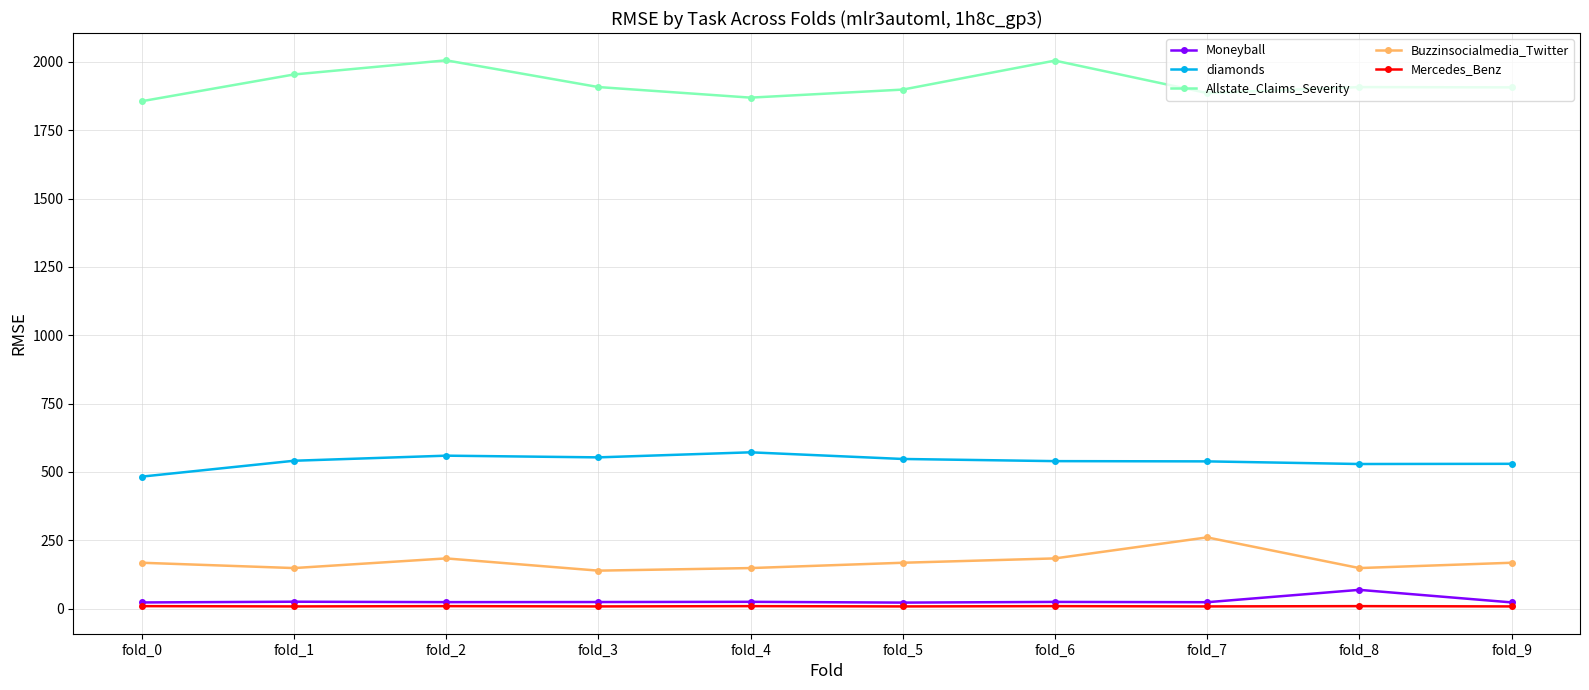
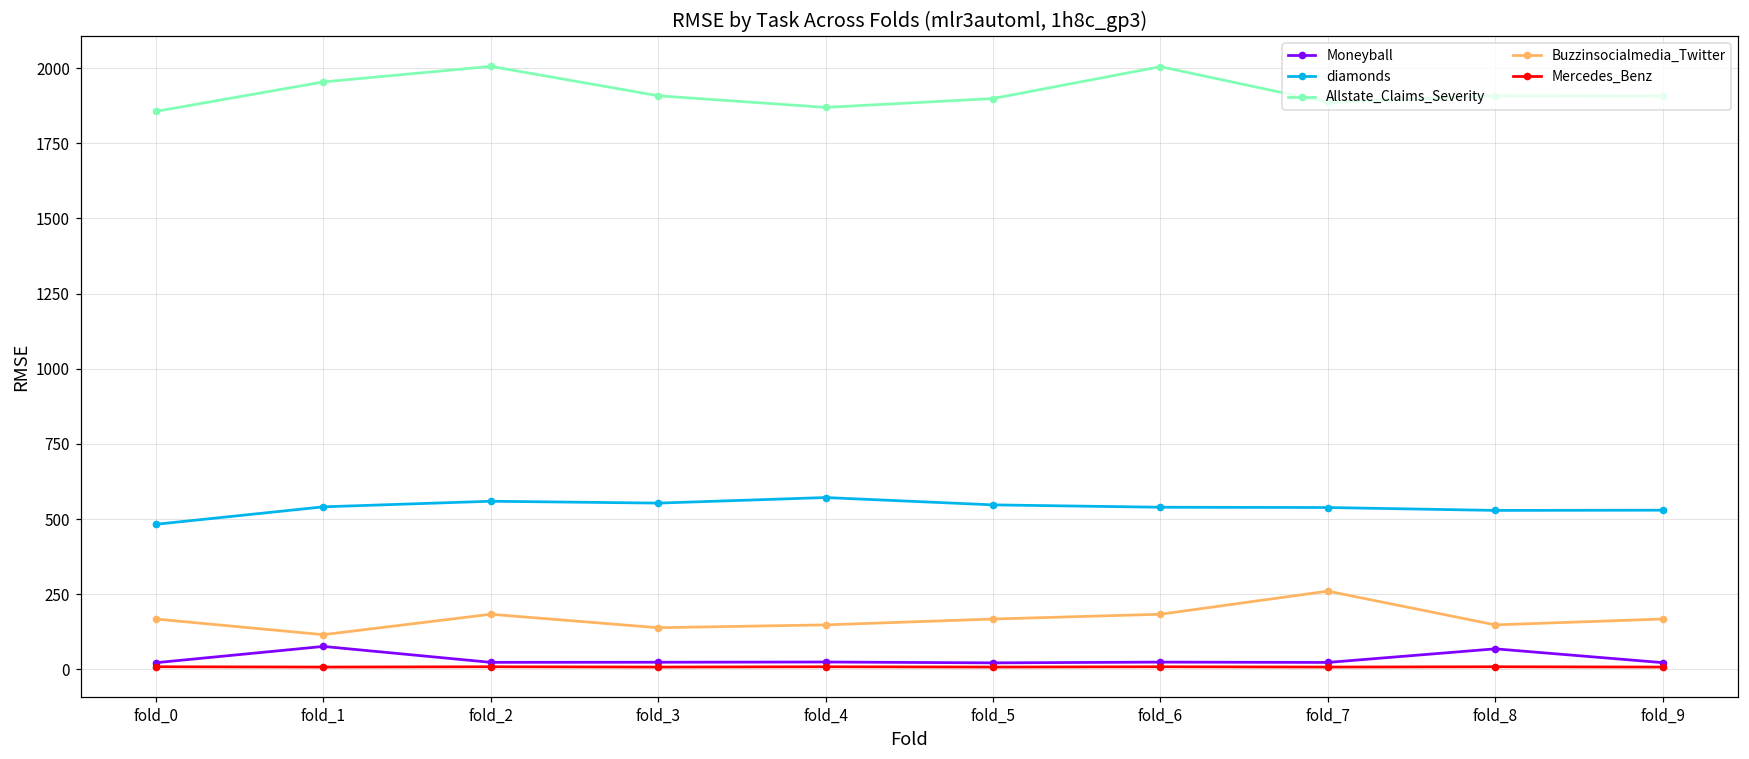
  {
    "Moneyball": {
      "fold_0": 20,
-     "fold_1": 20,
+     "fold_1": 80,
      "fold_2": 20,
      "fold_3": 20,
      "fold_4": 20,
      "fold_5": 20,
      "fold_6": 20,
      "fold_7": 20,
      "fold_8": 70,
      "fold_9": 20
    },
    "diamonds": {
      "fold_0": 480,
      "fold_1": 540,
      "fold_2": 560,
      "fold_3": 550,
      "fold_4": 570,
      "fold_5": 550,
      "fold_6": 540,
      "fold_7": 540,
      "fold_8": 530,
      "fold_9": 530
    },
    "Allstate_Claims_Severity": {
      "fold_0": 1860,
      "fold_1": 1950,
      "fold_2": 2010,
      "fold_3": 1910,
      "fold_4": 1870,
      "fold_5": 1900,
      "fold_6": 2000
    },
    "Buzzinsocialmedia_Twitter": {
      "fold_0": 170,
-     "fold_1": 150,
+     "fold_1": 120,
      "fold_2": 180,
      "fold_3": 140,
      "fold_4": 150,
      "fold_5": 170,
      "fold_6": 180,
      "fold_7": 260,
      "fold_8": 150,
      "fold_9": 170
    },
    "Mercedes_Benz": {
      "fold_0": 10,
      "fold_1": 10,
      "fold_2": 10,
      "fold_3": 10,
      "fold_4": 10,
      "fold_5": 10,
      "fold_6": 10,
      "fold_7": 10,
      "fold_8": 10,
      "fold_9": 10
    }
  }
